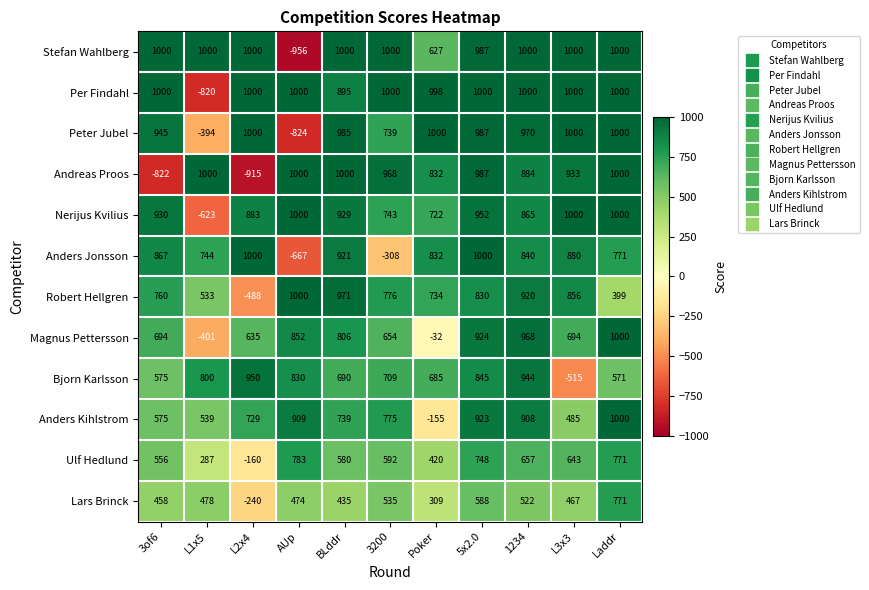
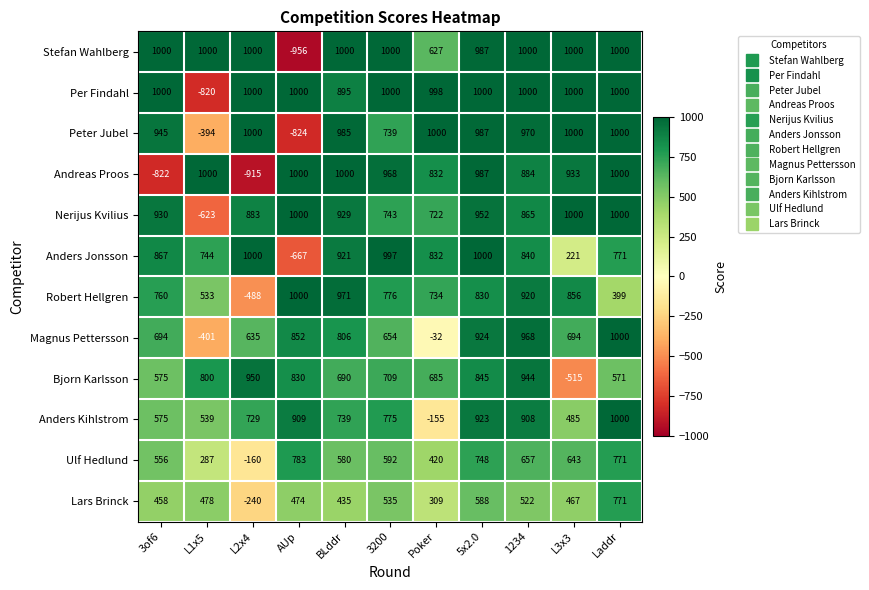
  {
    "Stefan Wahlberg": {
      "3of6": 1000,
      "L1x5": 1000,
      "L2x4": 1000,
      "AUp": -956,
      "BLddr": 1000,
      "3200": 1000,
      "Poker": 627,
      "5x2.0": 987,
      "1234": 1000,
      "L3x3": 1000,
      "Laddr": 1000
    },
    "Per Findahl": {
      "3of6": 1000,
      "L1x5": -820,
      "L2x4": 1000,
      "AUp": 1000,
      "BLddr": 895,
      "3200": 1000,
      "Poker": 998,
      "5x2.0": 1000,
      "1234": 1000,
      "L3x3": 1000,
      "Laddr": 1000
    },
    "Peter Jubel": {
      "3of6": 945,
      "L1x5": -394,
      "L2x4": 1000,
      "AUp": -824,
      "BLddr": 985,
      "3200": 739,
      "Poker": 1000,
      "5x2.0": 987,
      "1234": 970,
      "L3x3": 1000,
      "Laddr": 1000
    },
    "Andreas Proos": {
      "3of6": -822,
      "L1x5": 1000,
      "L2x4": -915,
      "AUp": 1000,
      "BLddr": 1000,
      "3200": 968,
      "Poker": 832,
      "5x2.0": 987,
      "1234": 884,
      "L3x3": 933,
      "Laddr": 1000
    },
    "Nerijus Kvilius": {
      "3of6": 930,
      "L1x5": -623,
      "L2x4": 883,
      "AUp": 1000,
      "BLddr": 929,
      "3200": 743,
      "Poker": 722,
      "5x2.0": 952,
      "1234": 865,
      "L3x3": 1000,
      "Laddr": 1000
    },
    "Anders Jonsson": {
      "3of6": 867,
      "L1x5": 744,
      "L2x4": 1000,
      "AUp": -667,
      "BLddr": 921,
-     "3200": -308,
+     "3200": 997,
      "Poker": 832,
      "5x2.0": 1000,
      "1234": 840,
-     "L3x3": 880,
+     "L3x3": 221,
      "Laddr": 771
    },
    "Robert Hellgren": {
      "3of6": 760,
      "L1x5": 533,
      "L2x4": -488,
      "AUp": 1000,
      "BLddr": 971,
      "3200": 776,
      "Poker": 734,
      "5x2.0": 830,
      "1234": 920,
      "L3x3": 856,
      "Laddr": 399
    },
    "Magnus Pettersson": {
      "3of6": 694,
      "L1x5": -401,
      "L2x4": 635,
      "AUp": 852,
      "BLddr": 806,
      "3200": 654,
      "Poker": -32,
      "5x2.0": 924,
      "1234": 968,
      "L3x3": 694,
      "Laddr": 1000
    },
    "Bjorn Karlsson": {
      "3of6": 575,
      "L1x5": 800,
      "L2x4": 950,
      "AUp": 830,
      "BLddr": 690,
      "3200": 709,
      "Poker": 685,
      "5x2.0": 845,
      "1234": 944,
      "L3x3": -515,
      "Laddr": 571
    },
    "Anders Kihlstrom": {
      "3of6": 575,
      "L1x5": 539,
      "L2x4": 729,
      "AUp": 909,
      "BLddr": 739,
      "3200": 775,
      "Poker": -155,
      "5x2.0": 923,
      "1234": 908,
      "L3x3": 485,
      "Laddr": 1000
    },
    "Ulf Hedlund": {
      "3of6": 556,
      "L1x5": 287,
      "L2x4": -160,
      "AUp": 783,
      "BLddr": 580,
      "3200": 592,
      "Poker": 420,
      "5x2.0": 748,
      "1234": 657,
      "L3x3": 643,
      "Laddr": 771
    },
    "Lars Brinck": {
      "3of6": 458,
      "L1x5": 478,
      "L2x4": -240,
      "AUp": 474,
      "BLddr": 435,
      "3200": 535,
      "Poker": 309,
      "5x2.0": 588,
      "1234": 522,
      "L3x3": 467,
      "Laddr": 771
    }
  }
